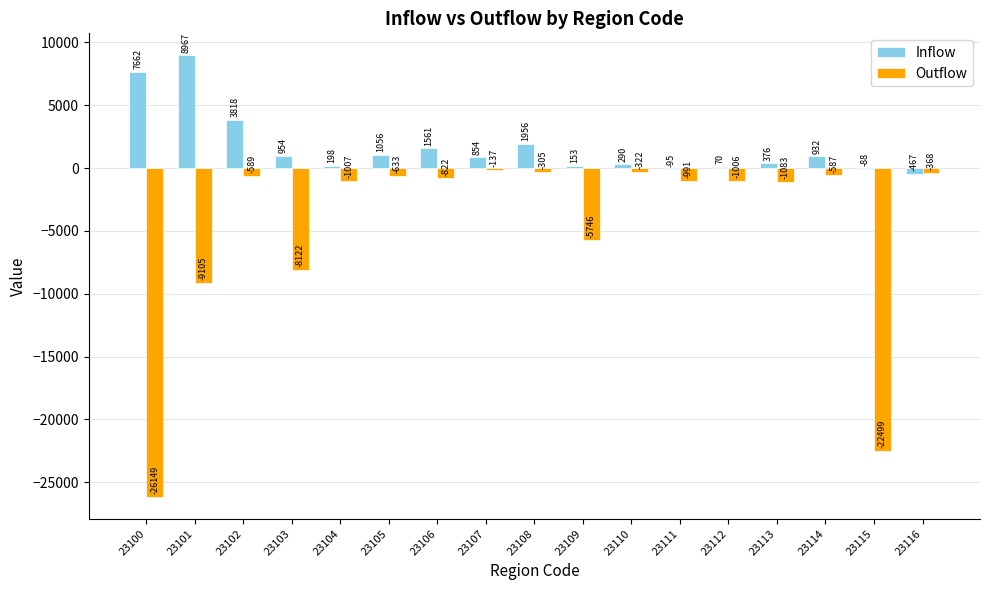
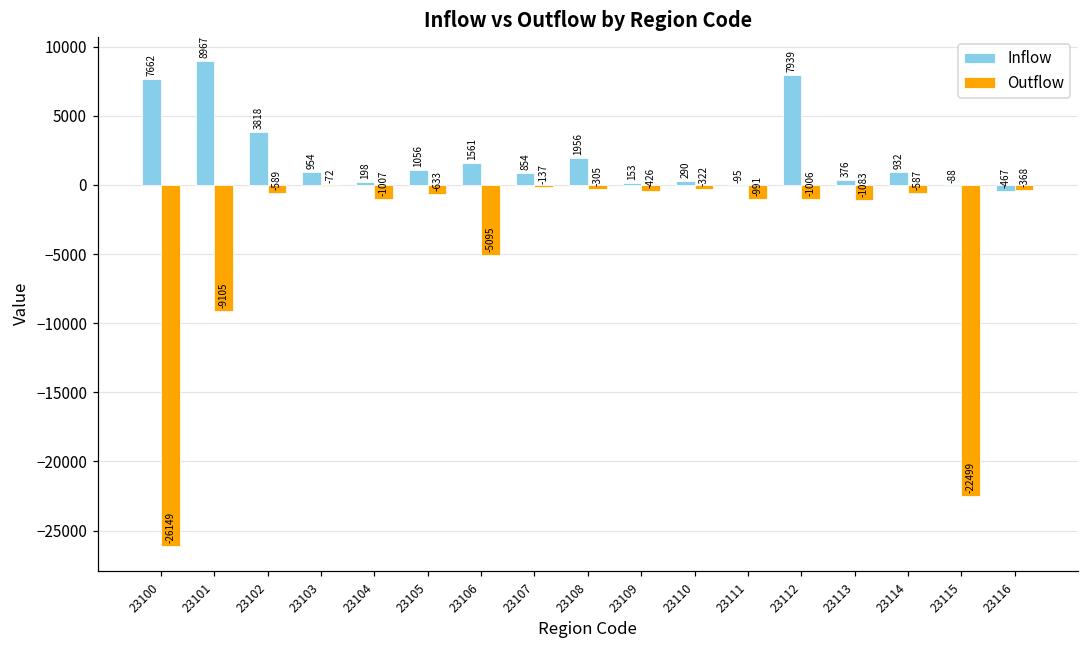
  {
    "Inflow": {
      "23100": 7662,
      "23101": 8967,
      "23102": 3818,
      "23103": 954,
      "23104": 198,
      "23105": 1056,
      "23106": 1561,
      "23107": 854,
      "23108": 1956,
      "23109": 153,
      "23110": 290,
      "23111": -95,
-     "23112": 70,
+     "23112": 7939,
      "23113": 376,
      "23114": 932,
      "23115": -88,
      "23116": -467
    },
    "Outflow": {
      "23100": -26149,
      "23101": -9105,
      "23102": -589,
-     "23103": -8122,
+     "23103": -72,
      "23104": -1007,
      "23105": -633,
-     "23106": -822,
+     "23106": -5095,
      "23107": -137,
      "23108": -305,
-     "23109": -5746,
+     "23109": -426,
      "23110": -322,
      "23111": -991,
      "23112": -1006,
      "23113": -1083,
      "23114": -587,
      "23115": -22499,
      "23116": -368
    }
  }
